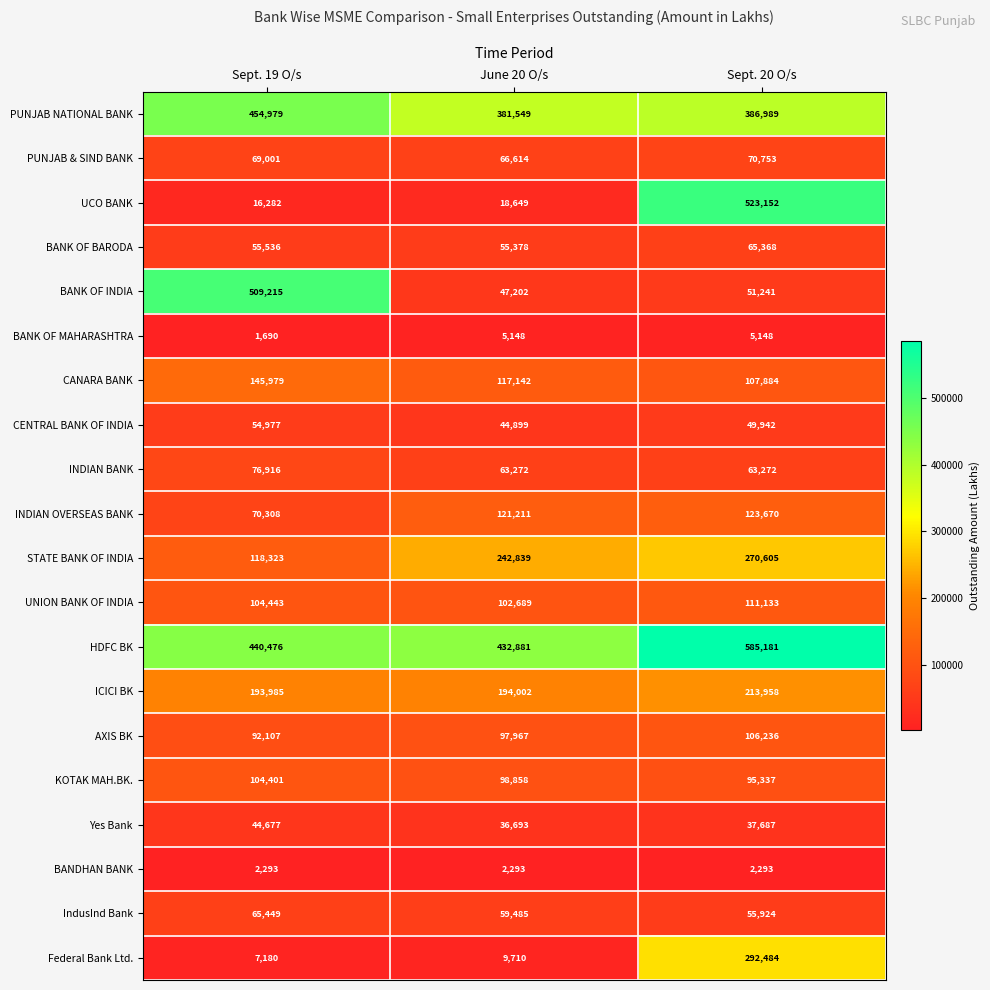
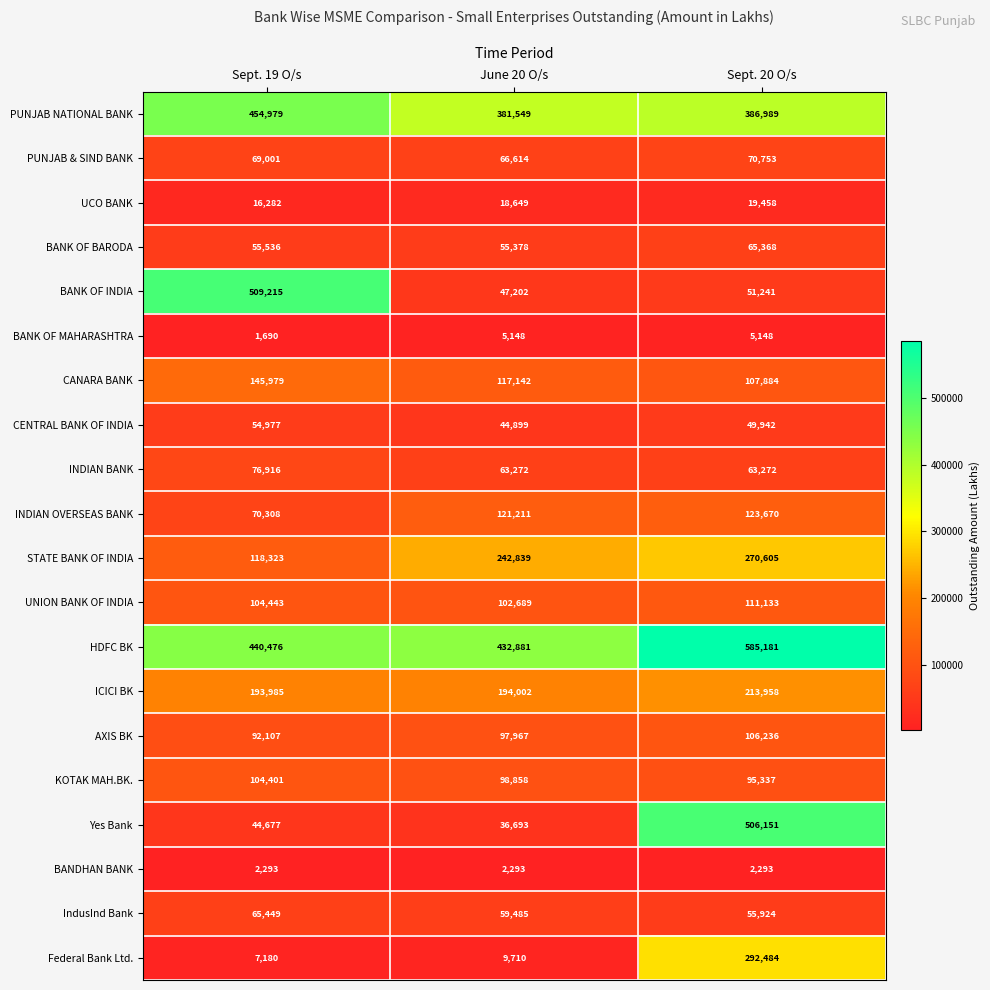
  {
    "PUNJAB NATIONAL BANK": {
      "Sept. 19 O/s": "454,979",
      "June 20 O/s": "381,549",
      "Sept. 20 O/s": "386,989"
    },
    "PUNJAB & SIND BANK": {
      "Sept. 19 O/s": "69,001",
      "June 20 O/s": "66,614",
      "Sept. 20 O/s": "70,753"
    },
    "UCO BANK": {
      "Sept. 19 O/s": "16,282",
      "June 20 O/s": "18,649",
-     "Sept. 20 O/s": "523,152"
+     "Sept. 20 O/s": "19,458"
    },
    "BANK OF BARODA": {
      "Sept. 19 O/s": "55,536",
      "June 20 O/s": "55,378",
      "Sept. 20 O/s": "65,368"
    },
    "BANK OF INDIA": {
      "Sept. 19 O/s": "509,215",
      "June 20 O/s": "47,202",
      "Sept. 20 O/s": "51,241"
    },
    "BANK OF MAHARASHTRA": {
      "Sept. 19 O/s": "1,690",
      "June 20 O/s": "5,148",
      "Sept. 20 O/s": "5,148"
    },
    "CANARA BANK": {
      "Sept. 19 O/s": "145,979",
      "June 20 O/s": "117,142",
      "Sept. 20 O/s": "107,884"
    },
    "CENTRAL BANK OF INDIA": {
      "Sept. 19 O/s": "54,977",
      "June 20 O/s": "44,899",
      "Sept. 20 O/s": "49,942"
    },
    "INDIAN BANK": {
      "Sept. 19 O/s": "76,916",
      "June 20 O/s": "63,272",
      "Sept. 20 O/s": "63,272"
    },
    "INDIAN OVERSEAS BANK": {
      "Sept. 19 O/s": "70,308",
      "June 20 O/s": "121,211",
      "Sept. 20 O/s": "123,670"
    },
    "STATE BANK OF INDIA": {
      "Sept. 19 O/s": "118,323",
      "June 20 O/s": "242,839",
      "Sept. 20 O/s": "270,605"
    },
    "UNION BANK OF INDIA": {
      "Sept. 19 O/s": "104,443",
      "June 20 O/s": "102,689",
      "Sept. 20 O/s": "111,133"
    },
    "HDFC BK": {
      "Sept. 19 O/s": "440,476",
      "June 20 O/s": "432,881",
      "Sept. 20 O/s": "585,181"
    },
    "ICICI BK": {
      "Sept. 19 O/s": "193,985",
      "June 20 O/s": "194,002",
      "Sept. 20 O/s": "213,958"
    },
    "AXIS BK": {
      "Sept. 19 O/s": "92,107",
      "June 20 O/s": "97,967",
      "Sept. 20 O/s": "106,236"
    },
    "KOTAK MAH.BK.": {
      "Sept. 19 O/s": "104,401",
      "June 20 O/s": "98,858",
      "Sept. 20 O/s": "95,337"
    },
    "Yes Bank": {
      "Sept. 19 O/s": "44,677",
      "June 20 O/s": "36,693",
-     "Sept. 20 O/s": "37,687"
+     "Sept. 20 O/s": "506,151"
    },
    "BANDHAN BANK": {
      "Sept. 19 O/s": "2,293",
      "June 20 O/s": "2,293",
      "Sept. 20 O/s": "2,293"
    },
    "IndusInd Bank": {
      "Sept. 19 O/s": "65,449",
      "June 20 O/s": "59,485",
      "Sept. 20 O/s": "55,924"
    },
    "Federal Bank Ltd.": {
      "Sept. 19 O/s": "7,180",
      "June 20 O/s": "9,710",
      "Sept. 20 O/s": "292,484"
    }
  }
